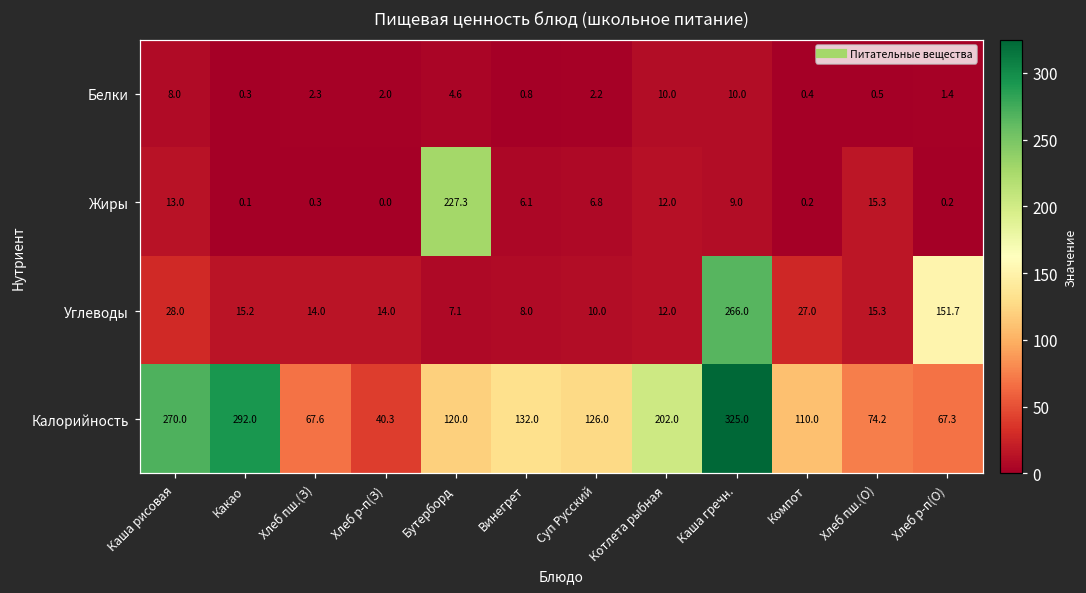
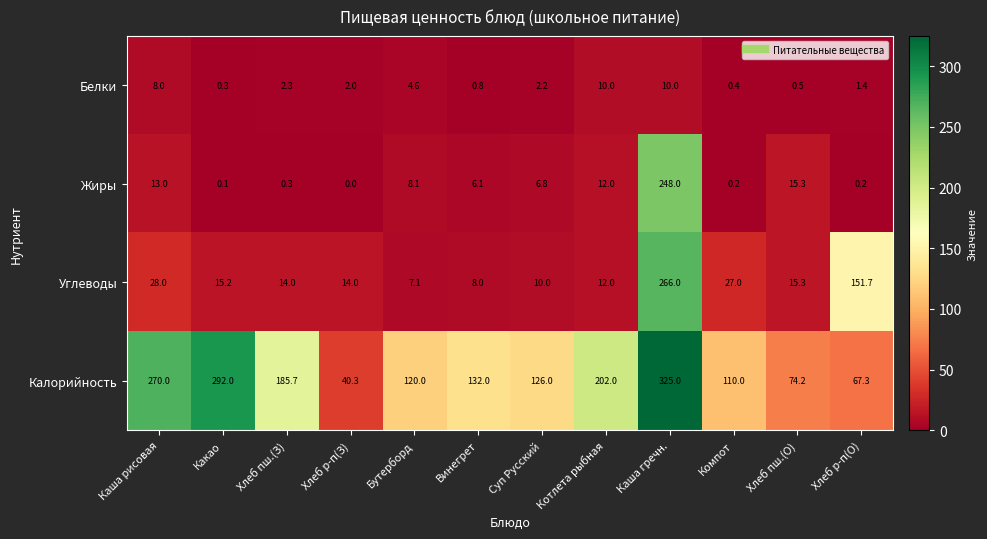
  {
    "Белки": {
      "Каша рисовая": 8.0,
      "Какао": 0.3,
      "Хлеб пш.(З)": 2.3,
      "Хлеб р-п(З)": 2.0,
      "Бутерборд": 4.6,
      "Винегрет": 0.8,
      "Суп Русский": 2.2,
      "Котлета рыбная": 10.0,
      "Каша гречн.": 10.0,
      "Компот": 0.4,
      "Хлеб пш.(О)": 0.5,
      "Хлеб р-п(О)": 1.4
    },
    "Жиры": {
      "Каша рисовая": 13.0,
      "Какао": 0.1,
      "Хлеб пш.(З)": 0.3,
      "Хлеб р-п(З)": 0.0,
-     "Бутерборд": 227.3,
+     "Бутерборд": 8.1,
      "Винегрет": 6.1,
      "Суп Русский": 6.8,
      "Котлета рыбная": 12.0,
-     "Каша гречн.": 9.0,
+     "Каша гречн.": 248.0,
      "Компот": 0.2,
      "Хлеб пш.(О)": 15.3,
      "Хлеб р-п(О)": 0.2
    },
    "Углеводы": {
      "Каша рисовая": 28.0,
      "Какао": 15.2,
      "Хлеб пш.(З)": 14.0,
      "Хлеб р-п(З)": 14.0,
      "Бутерборд": 7.1,
      "Винегрет": 8.0,
      "Суп Русский": 10.0,
      "Котлета рыбная": 12.0,
      "Каша гречн.": 266.0,
      "Компот": 27.0,
      "Хлеб пш.(О)": 15.3,
      "Хлеб р-п(О)": 151.7
    },
    "Калорийность": {
      "Каша рисовая": 270.0,
      "Какао": 292.0,
-     "Хлеб пш.(З)": 67.6,
+     "Хлеб пш.(З)": 185.7,
      "Хлеб р-п(З)": 40.3,
      "Бутерборд": 120.0,
      "Винегрет": 132.0,
      "Суп Русский": 126.0,
      "Котлета рыбная": 202.0,
      "Каша гречн.": 325.0,
      "Компот": 110.0,
      "Хлеб пш.(О)": 74.2,
      "Хлеб р-п(О)": 67.3
    }
  }
